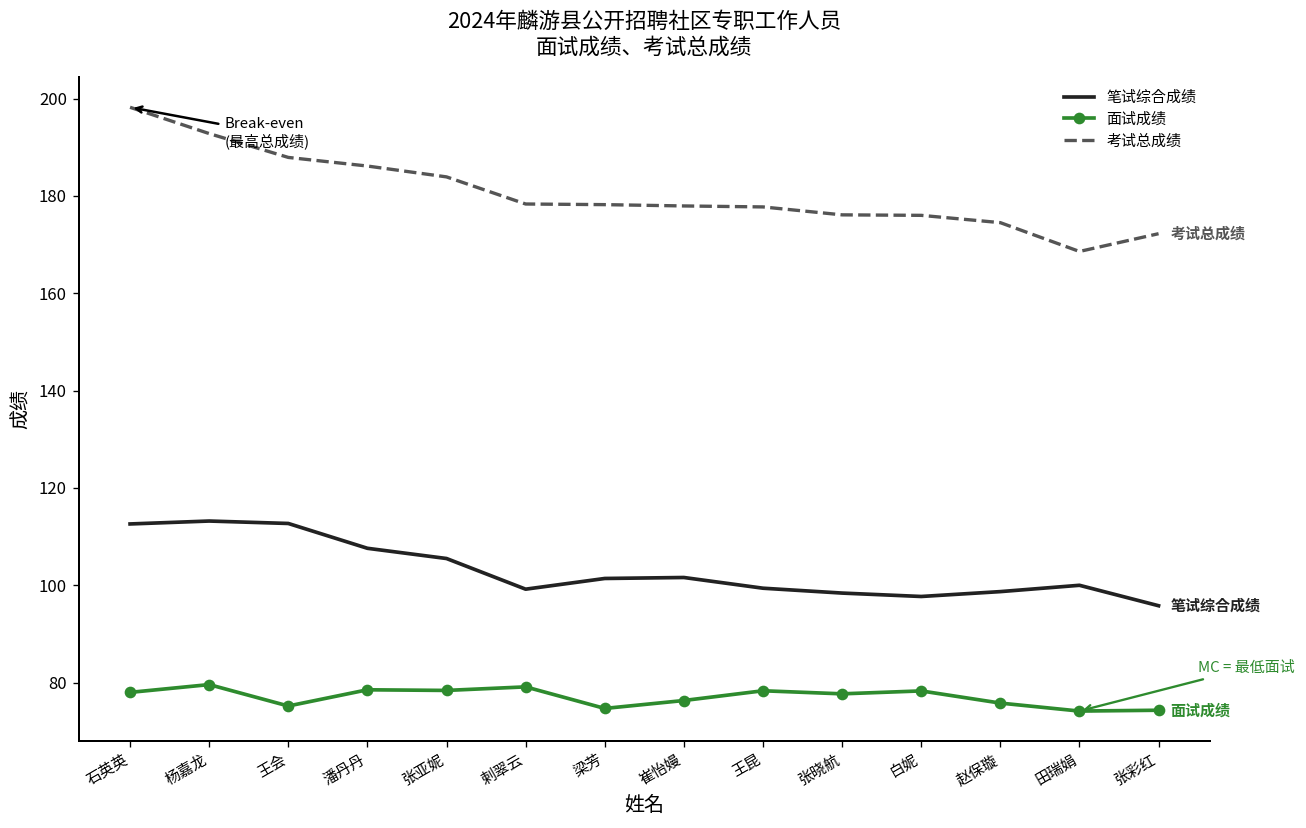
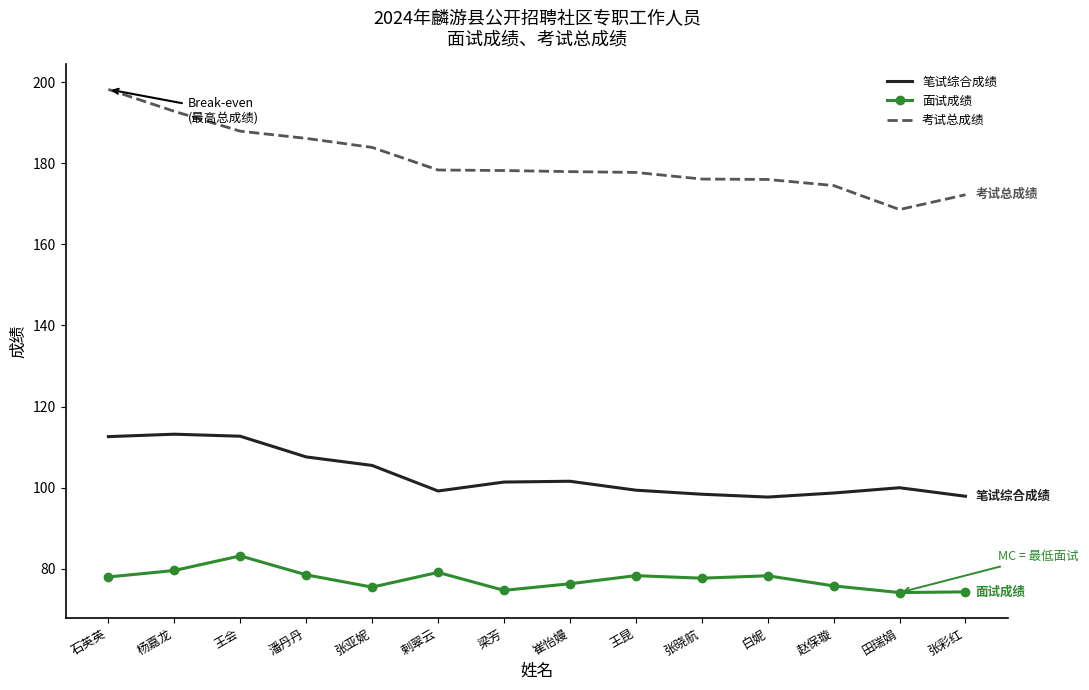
  {
    "笔试综合成绩": {
      "石英英": 113,
      "杨嘉龙": 113,
      "王会": 113,
      "潘丹丹": 108,
      "张亚妮": 106,
      "剌翠云": 99,
      "梁芳": 101,
      "崔怡嫚": 102,
      "王昆": 99,
      "张晓航": 98,
      "白妮": 98,
      "赵保璇": 99,
      "田瑞娟": 100,
-     "张彩红": 96
+     "张彩红": 98
    },
    "面试成绩": {
      "石英英": 78,
      "杨嘉龙": 80,
-     "王会": 75,
+     "王会": 83,
      "潘丹丹": 79,
-     "张亚妮": 78,
+     "张亚妮": 76,
      "剌翠云": 79,
      "梁芳": 75,
      "崔怡嫚": 76,
      "王昆": 78,
      "张晓航": 78,
      "白妮": 78,
      "赵保璇": 76,
      "田瑞娟": 74,
      "张彩红": 74
    },
    "考试总成绩": {
      "石英英": 198,
      "杨嘉龙": 193,
      "王会": 188,
      "潘丹丹": 186,
      "张亚妮": 184,
      "剌翠云": 178,
      "梁芳": 178,
      "崔怡嫚": 178,
      "王昆": 178,
      "张晓航": 176,
      "白妮": 176,
      "赵保璇": 175,
      "田瑞娟": 169,
      "张彩红": 172
    }
  }
